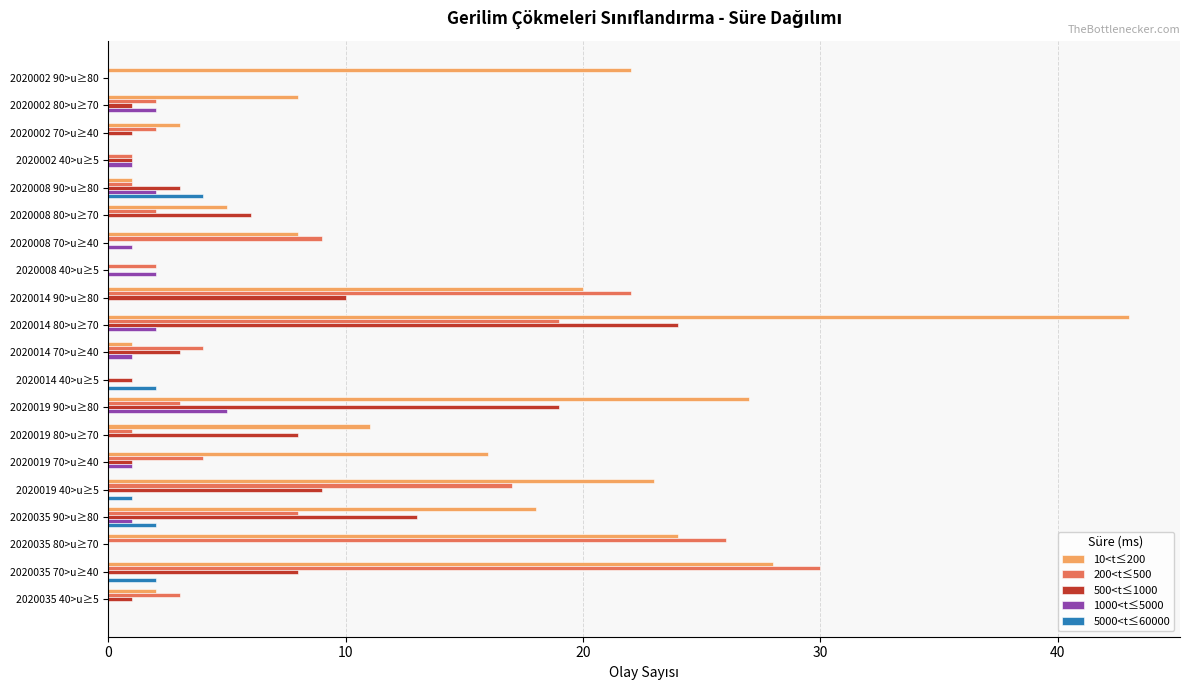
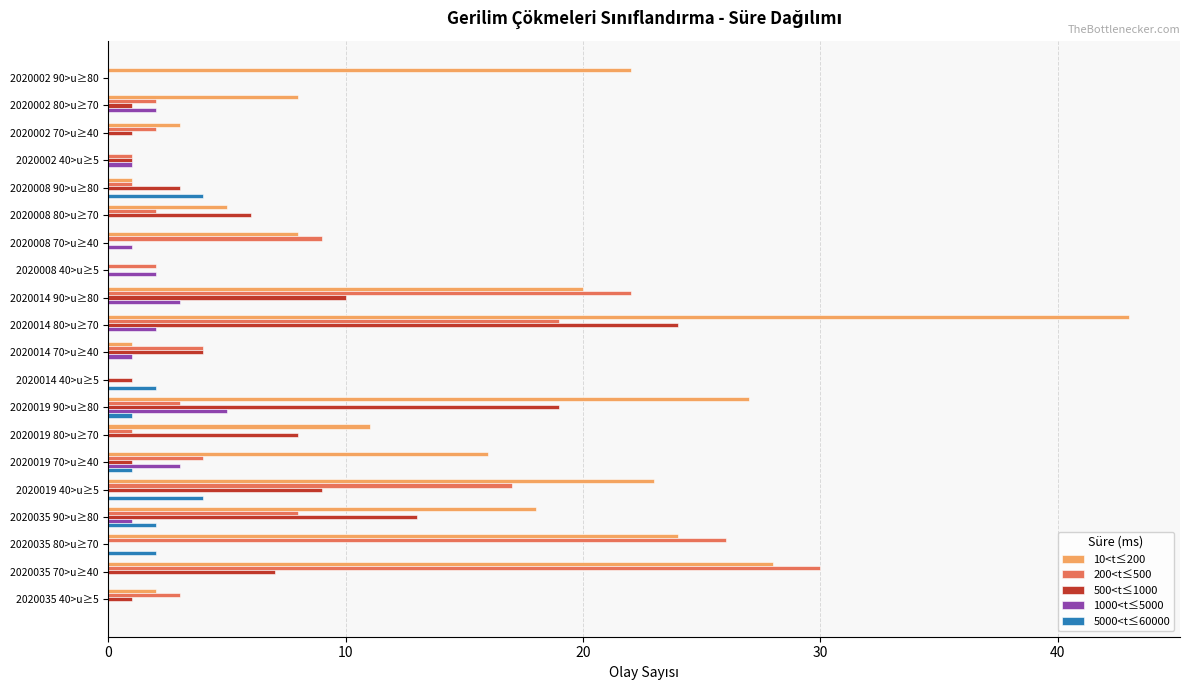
  {
    "500<t≤1000": {
      "2020002 90>u≥80": 0,
      "2020002 80>u≥70": 1,
      "2020002 70>u≥40": 1,
      "2020002 40>u≥5": 1,
      "2020008 90>u≥80": 3,
      "2020008 80>u≥70": 6,
      "2020008 70>u≥40": 0,
      "2020008 40>u≥5": 0,
      "2020014 90>u≥80": 10,
      "2020014 80>u≥70": 24,
-     "2020014 70>u≥40": 3,
+     "2020014 70>u≥40": 4,
      "2020014 40>u≥5": 1,
      "2020019 90>u≥80": 19,
      "2020019 80>u≥70": 8,
      "2020019 70>u≥40": 1,
      "2020019 40>u≥5": 9,
      "2020035 90>u≥80": 13,
      "2020035 80>u≥70": 0,
-     "2020035 70>u≥40": 8,
+     "2020035 70>u≥40": 7,
      "2020035 40>u≥5": 1
    },
    "1000<t≤5000": {
      "2020002 90>u≥80": 0,
      "2020002 80>u≥70": 2,
      "2020002 70>u≥40": 0,
      "2020002 40>u≥5": 1,
-     "2020008 90>u≥80": 2,
+     "2020008 90>u≥80": 0,
      "2020008 80>u≥70": 0,
      "2020008 70>u≥40": 1,
      "2020008 40>u≥5": 2,
-     "2020014 90>u≥80": 0,
+     "2020014 90>u≥80": 3,
      "2020014 80>u≥70": 2,
      "2020014 70>u≥40": 1,
      "2020014 40>u≥5": 0,
      "2020019 90>u≥80": 5,
      "2020019 80>u≥70": 0,
-     "2020019 70>u≥40": 1,
+     "2020019 70>u≥40": 3,
      "2020019 40>u≥5": 0,
      "2020035 90>u≥80": 1,
      "2020035 80>u≥70": 0,
      "2020035 70>u≥40": 0,
      "2020035 40>u≥5": 0
    },
    "5000<t≤60000": {
      "2020002 90>u≥80": 0,
      "2020002 80>u≥70": 0,
      "2020002 70>u≥40": 0,
      "2020002 40>u≥5": 0,
      "2020008 90>u≥80": 4,
      "2020008 80>u≥70": 0,
      "2020008 70>u≥40": 0,
      "2020008 40>u≥5": 0,
      "2020014 90>u≥80": 0,
      "2020014 80>u≥70": 0,
      "2020014 70>u≥40": 0,
      "2020014 40>u≥5": 2,
-     "2020019 90>u≥80": 0,
+     "2020019 90>u≥80": 1,
      "2020019 80>u≥70": 0,
-     "2020019 70>u≥40": 0,
-     "2020019 40>u≥5": 1,
+     "2020019 70>u≥40": 1,
+     "2020019 40>u≥5": 4,
      "2020035 90>u≥80": 2,
-     "2020035 80>u≥70": 0,
-     "2020035 70>u≥40": 2,
+     "2020035 80>u≥70": 2,
+     "2020035 70>u≥40": 0,
      "2020035 40>u≥5": 0
    }
  }
